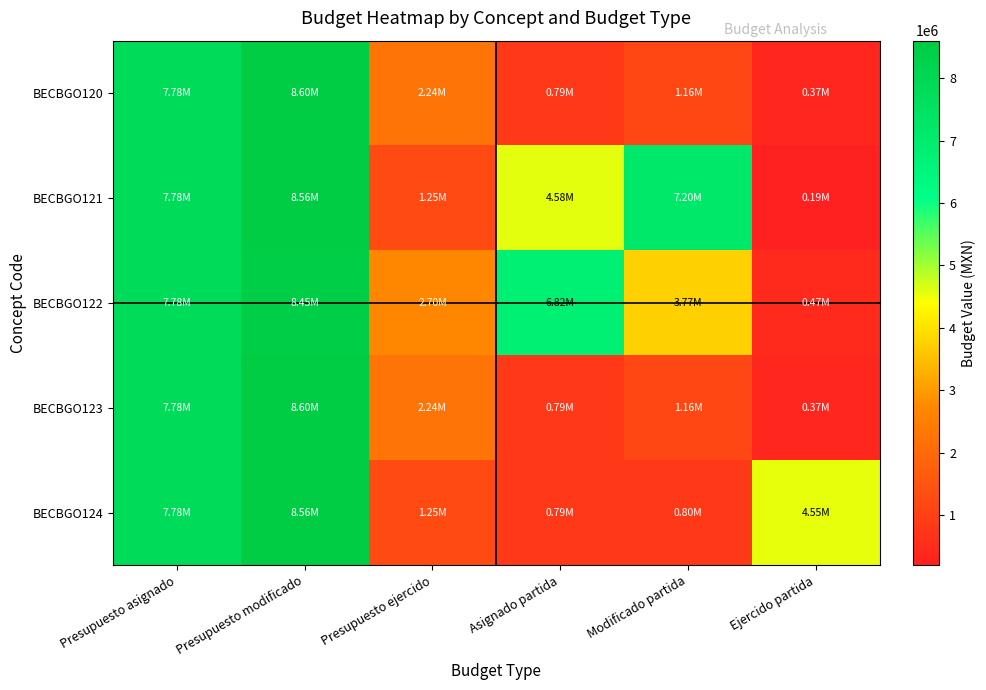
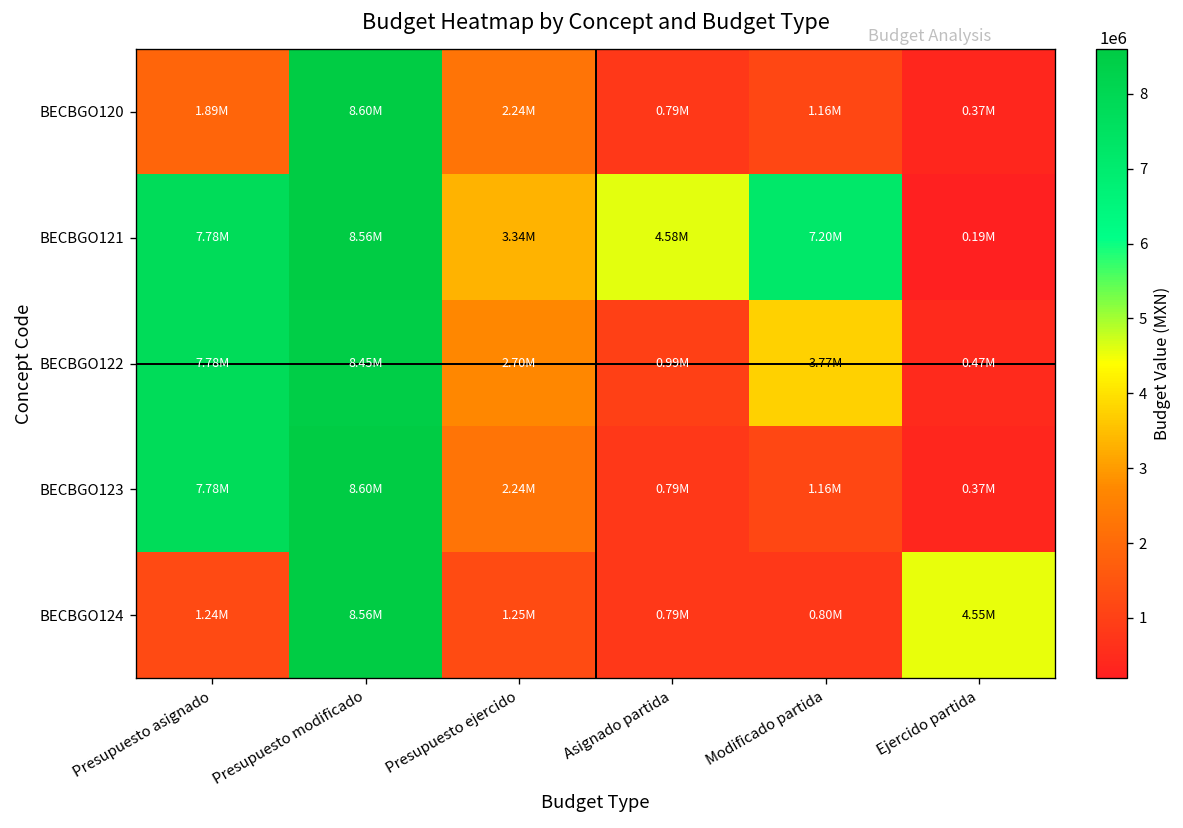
  {
    "BECBGO120": {
-     "Presupuesto asignado": "7.78M",
+     "Presupuesto asignado": "1.89M",
      "Presupuesto modificado": "8.60M",
      "Presupuesto ejercido": "2.24M",
      "Asignado partida": "0.79M",
      "Modificado partida": "1.16M",
      "Ejercido partida": "0.37M"
    },
    "BECBGO121": {
      "Presupuesto asignado": "7.78M",
      "Presupuesto modificado": "8.56M",
-     "Presupuesto ejercido": "1.25M",
+     "Presupuesto ejercido": "3.34M",
      "Asignado partida": "4.58M",
      "Modificado partida": "7.20M",
      "Ejercido partida": "0.19M"
    },
    "BECBGO122": {
      "Presupuesto asignado": "7.78M",
      "Presupuesto modificado": "8.45M",
      "Presupuesto ejercido": "2.70M",
-     "Asignado partida": "6.82M",
+     "Asignado partida": "0.99M",
      "Modificado partida": "3.77M",
      "Ejercido partida": "0.47M"
    },
    "BECBGO123": {
      "Presupuesto asignado": "7.78M",
      "Presupuesto modificado": "8.60M",
      "Presupuesto ejercido": "2.24M",
      "Asignado partida": "0.79M",
      "Modificado partida": "1.16M",
      "Ejercido partida": "0.37M"
    },
    "BECBGO124": {
-     "Presupuesto asignado": "7.78M",
+     "Presupuesto asignado": "1.24M",
      "Presupuesto modificado": "8.56M",
      "Presupuesto ejercido": "1.25M",
      "Asignado partida": "0.79M",
      "Modificado partida": "0.80M",
      "Ejercido partida": "4.55M"
    }
  }
